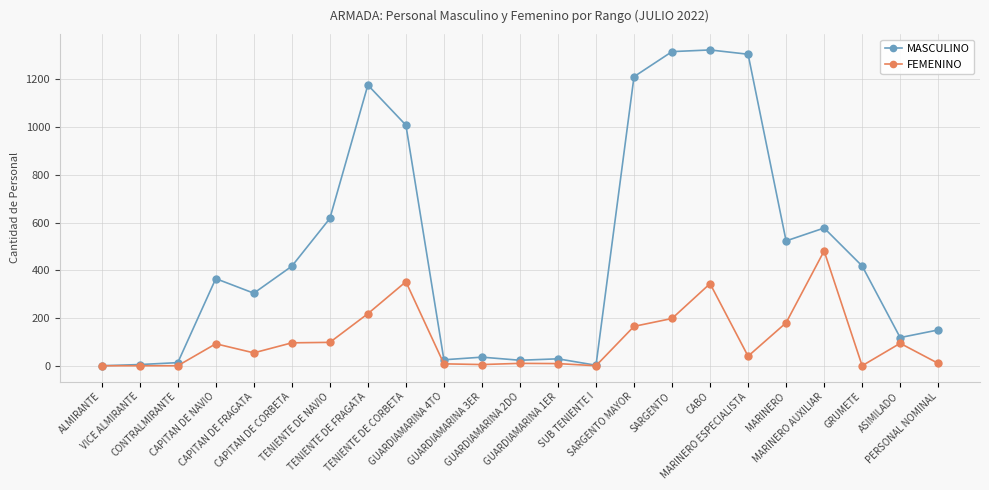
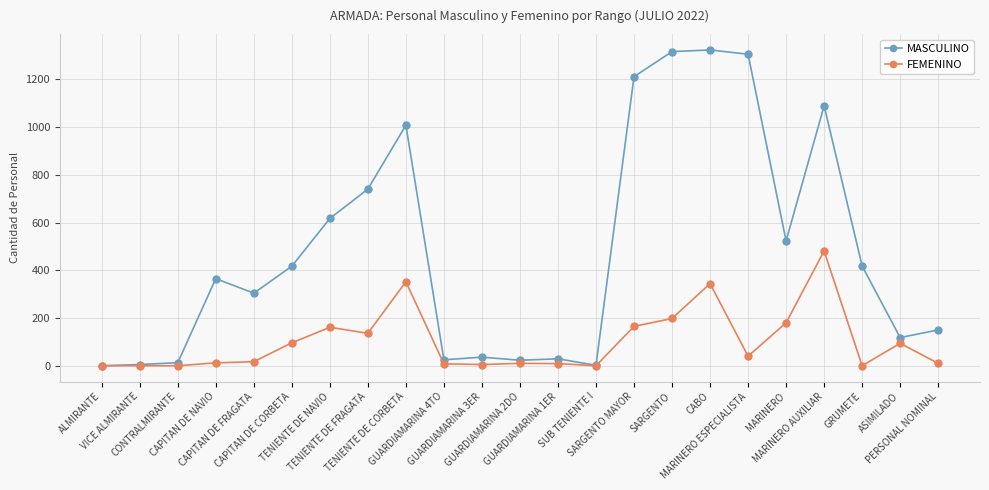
  {
    "MASCULINO": {
      "CONTRALMIRANTE": 10,
      "CAPITAN DE NAVIO": 370,
      "CAPITAN DE FRAGATA": 300,
      "CAPITAN DE CORBETA": 420,
      "TENIENTE DE NAVIO": 620,
-     "TENIENTE DE FRAGATA": 1180,
+     "TENIENTE DE FRAGATA": 740,
      "TENIENTE DE CORBETA": 1010,
      "GUARDIAMARINA 4TO": 30,
      "GUARDIAMARINA 3ER": 40,
      "GUARDIAMARINA 2DO": 20,
      "GUARDIAMARINA 1ER": 30,
      "SARGENTO MAYOR": 1210,
      "SARGENTO": 1320,
      "CABO": 1320,
      "MARINERO ESPECIALISTA": 1310,
      "MARINERO": 520,
-     "MARINERO AUXILIAR": 580,
+     "MARINERO AUXILIAR": 1090,
      "GRUMETE": 420,
      "ASIMILADO": 120,
      "PERSONAL NOMINAL": 150
    },
    "FEMENINO": {
      "CONTRALMIRANTE": 0,
-     "CAPITAN DE NAVIO": 90,
-     "CAPITAN DE FRAGATA": 50,
+     "CAPITAN DE NAVIO": 10,
+     "CAPITAN DE FRAGATA": 20,
      "CAPITAN DE CORBETA": 100,
-     "TENIENTE DE NAVIO": 100,
-     "TENIENTE DE FRAGATA": 220,
+     "TENIENTE DE NAVIO": 160,
+     "TENIENTE DE FRAGATA": 140,
      "TENIENTE DE CORBETA": 350,
      "GUARDIAMARINA 4TO": 10,
      "GUARDIAMARINA 3ER": 10,
      "GUARDIAMARINA 2DO": 10,
      "GUARDIAMARINA 1ER": 10,
      "SARGENTO MAYOR": 170,
      "SARGENTO": 200,
      "CABO": 340,
      "MARINERO ESPECIALISTA": 40,
      "MARINERO": 180,
      "MARINERO AUXILIAR": 480,
      "GRUMETE": 0,
      "ASIMILADO": 90,
      "PERSONAL NOMINAL": 10
    }
  }
